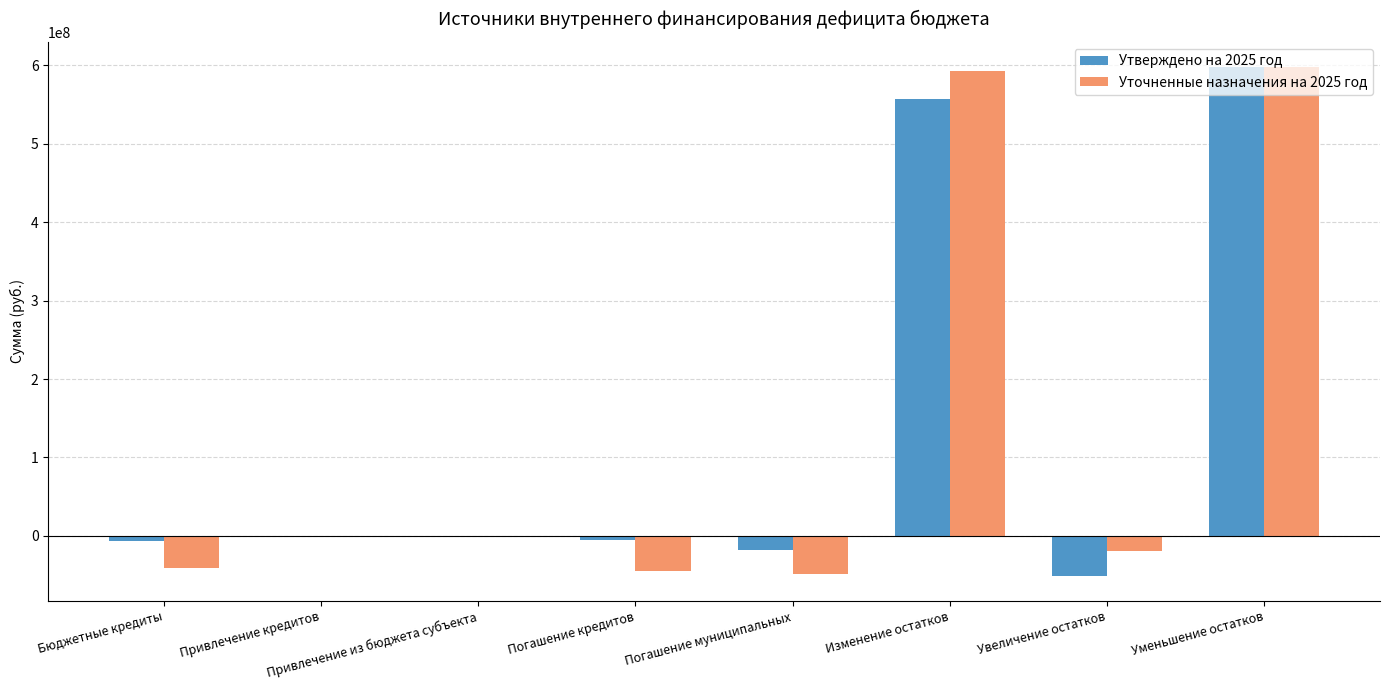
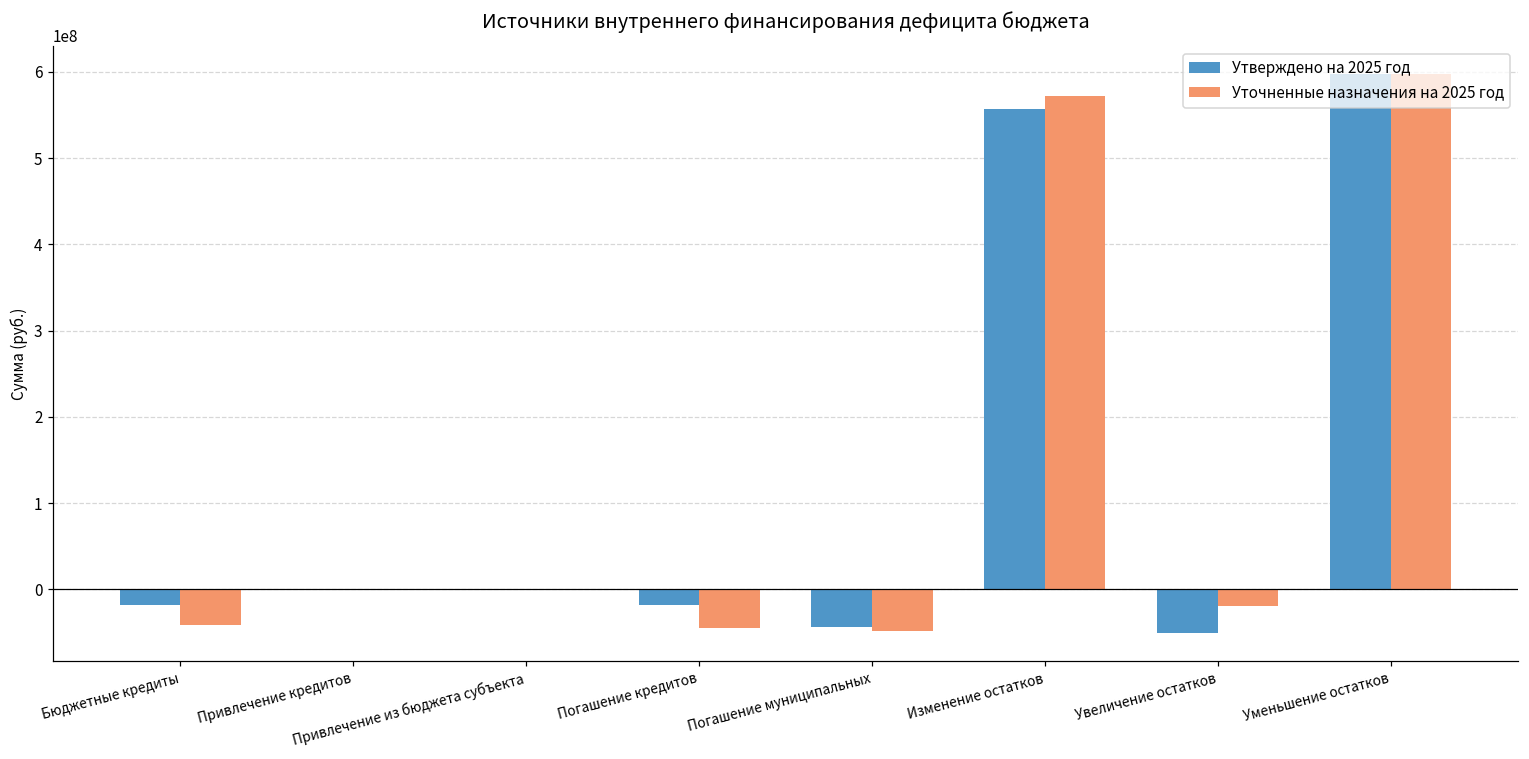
  {
    "Утверждено на 2025 год": {
-     "Бюджетные кредиты": -10000000,
+     "Бюджетные кредиты": -20000000,
      "Привлечение кредитов": 0,
      "Привлечение из бюджета субъекта": 0,
-     "Погашение кредитов": -10000000,
-     "Погашение муниципальных": -20000000,
+     "Погашение кредитов": -20000000,
+     "Погашение муниципальных": -40000000,
      "Изменение остатков": 560000000,
      "Увеличение остатков": -50000000
    },
    "Уточненные назначения на 2025 год": {
      "Бюджетные кредиты": -40000000,
      "Привлечение кредитов": 0,
      "Привлечение из бюджета субъекта": 0,
      "Погашение кредитов": -40000000,
      "Погашение муниципальных": -50000000,
-     "Изменение остатков": 590000000,
+     "Изменение остатков": 570000000,
      "Увеличение остатков": -20000000
    }
  }
